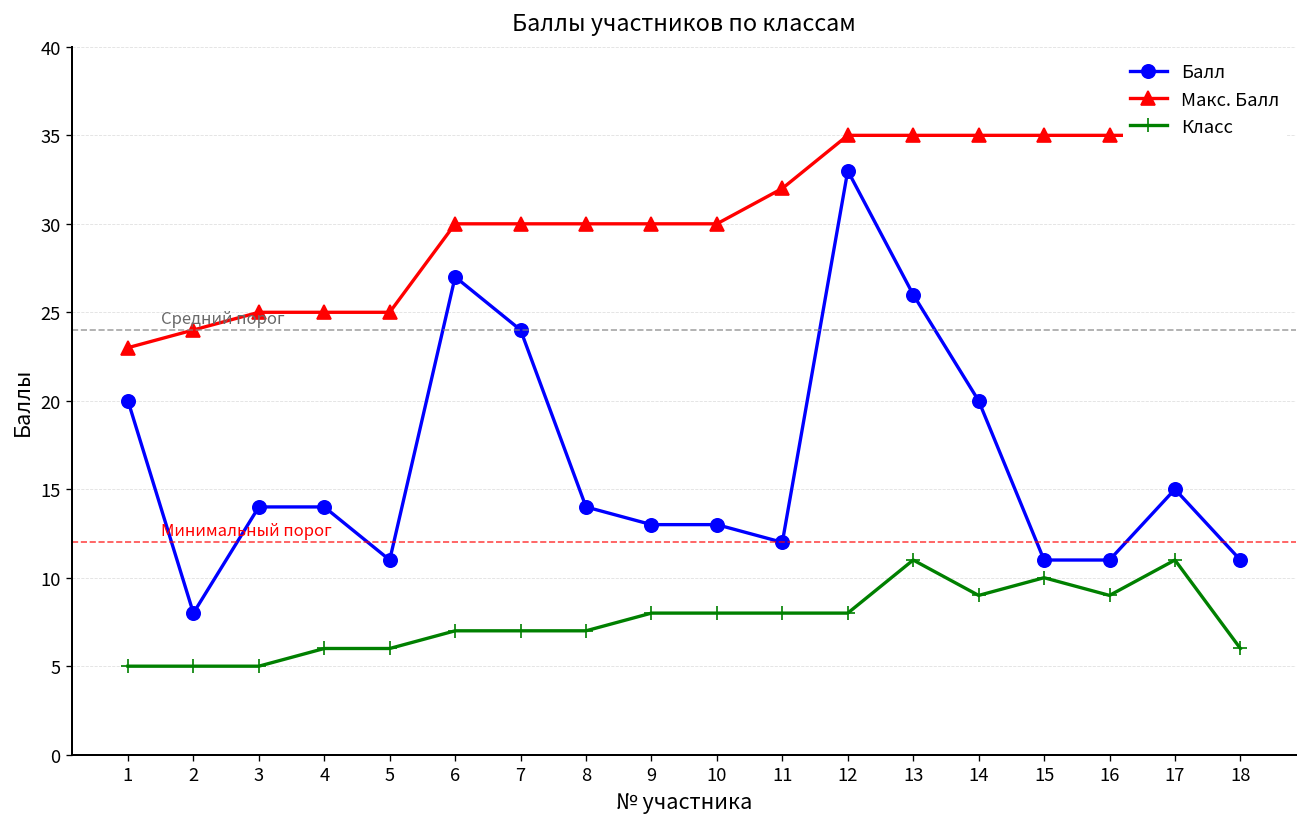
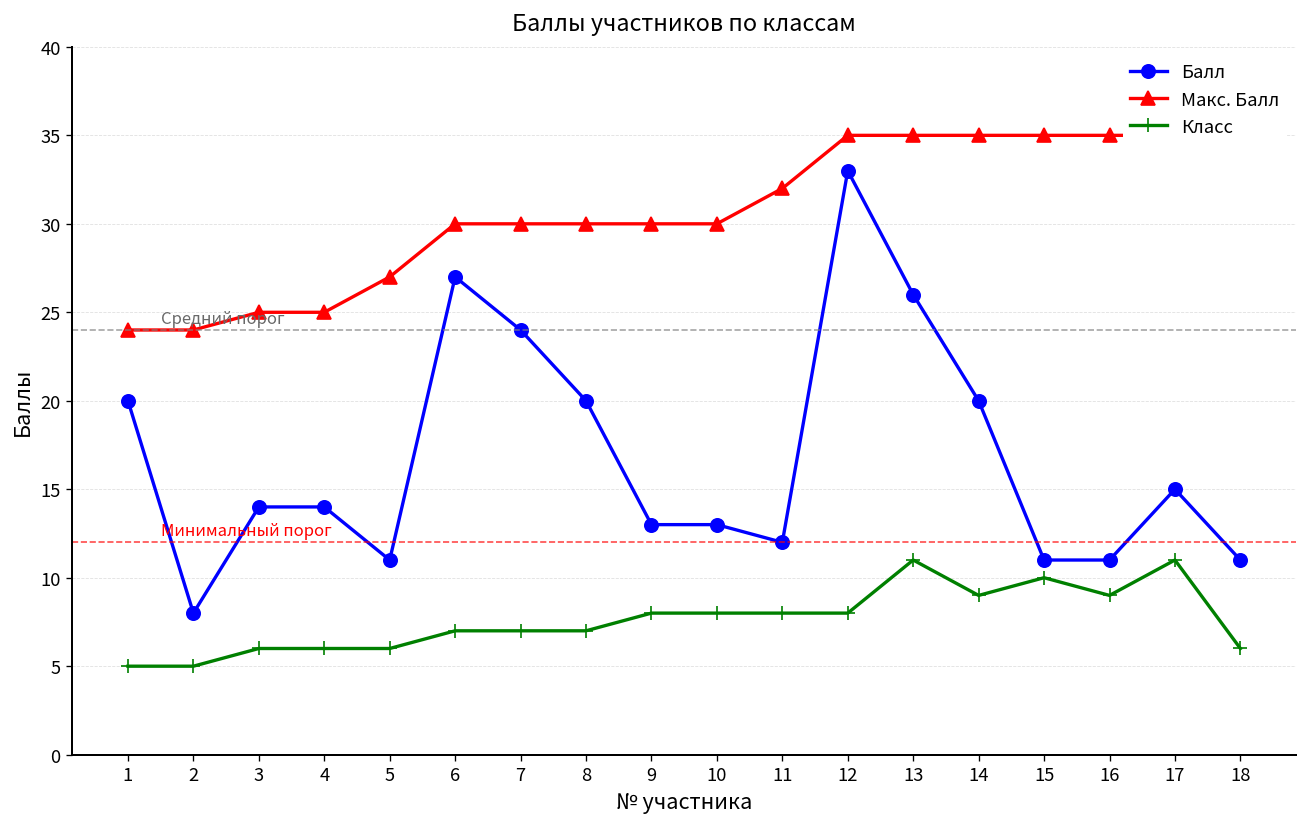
  {
    "Балл": {
      "1": 20,
      "2": 8,
      "3": 14,
      "4": 14,
      "5": 11,
      "6": 27,
      "7": 24,
-     "8": 14,
+     "8": 20,
      "9": 13,
      "10": 13,
      "11": 12,
      "12": 33,
      "13": 26,
      "14": 20,
      "15": 11,
      "16": 11,
      "17": 15,
      "18": 11
    },
    "Макс. Балл": {
-     "1": 23,
+     "1": 24,
      "2": 24,
      "3": 25,
      "4": 25,
-     "5": 25,
+     "5": 27,
      "6": 30,
      "7": 30,
      "8": 30,
      "9": 30,
      "10": 30,
      "11": 32,
      "12": 35,
      "13": 35,
      "14": 35,
      "15": 35,
      "16": 35
    },
    "Класс": {
      "1": 5,
      "2": 5,
-     "3": 5,
+     "3": 6,
      "4": 6,
      "5": 6,
      "6": 7,
      "7": 7,
      "8": 7,
      "9": 8,
      "10": 8,
      "11": 8,
      "12": 8,
      "13": 11,
      "14": 9,
      "15": 10,
      "16": 9,
      "17": 11,
      "18": 6
    }
  }
